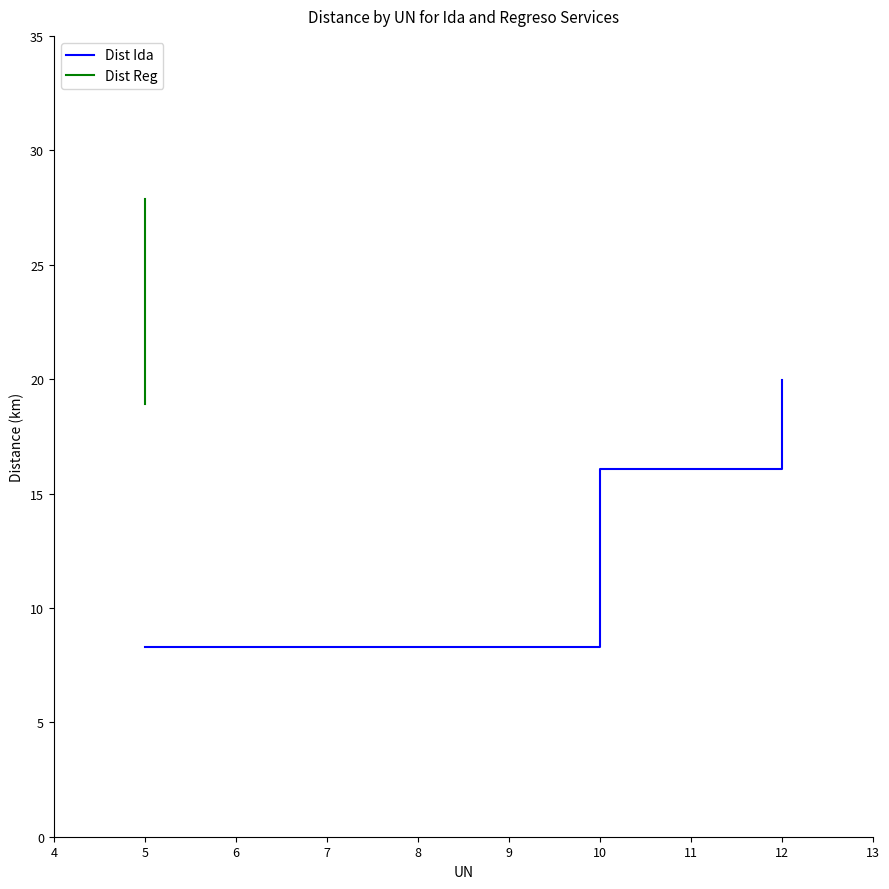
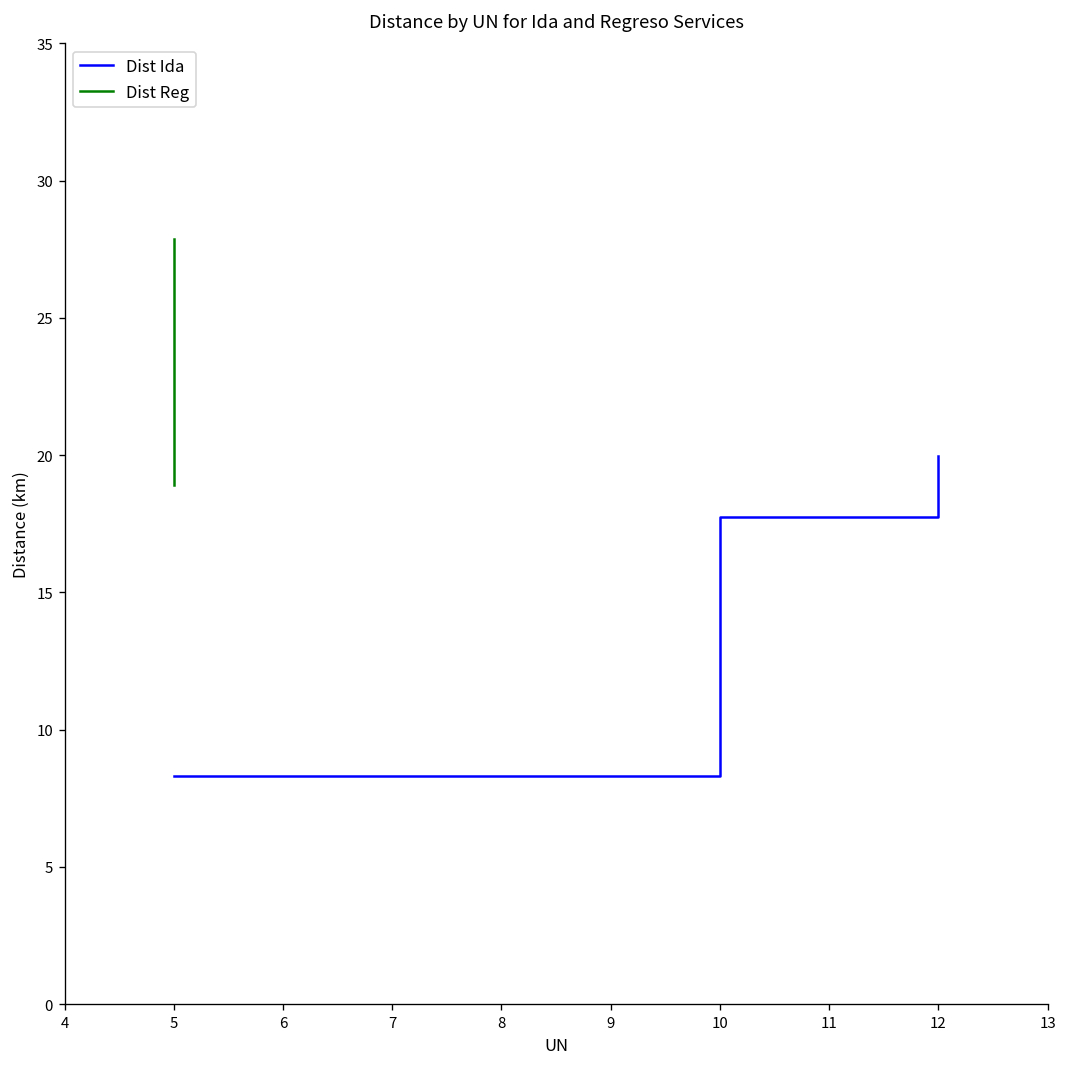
  {
    "Dist Ida": {
      "5": 8.3,
-     "10": 16.1,
+     "10": 17.8,
      "12": 20.0
    }
  }
